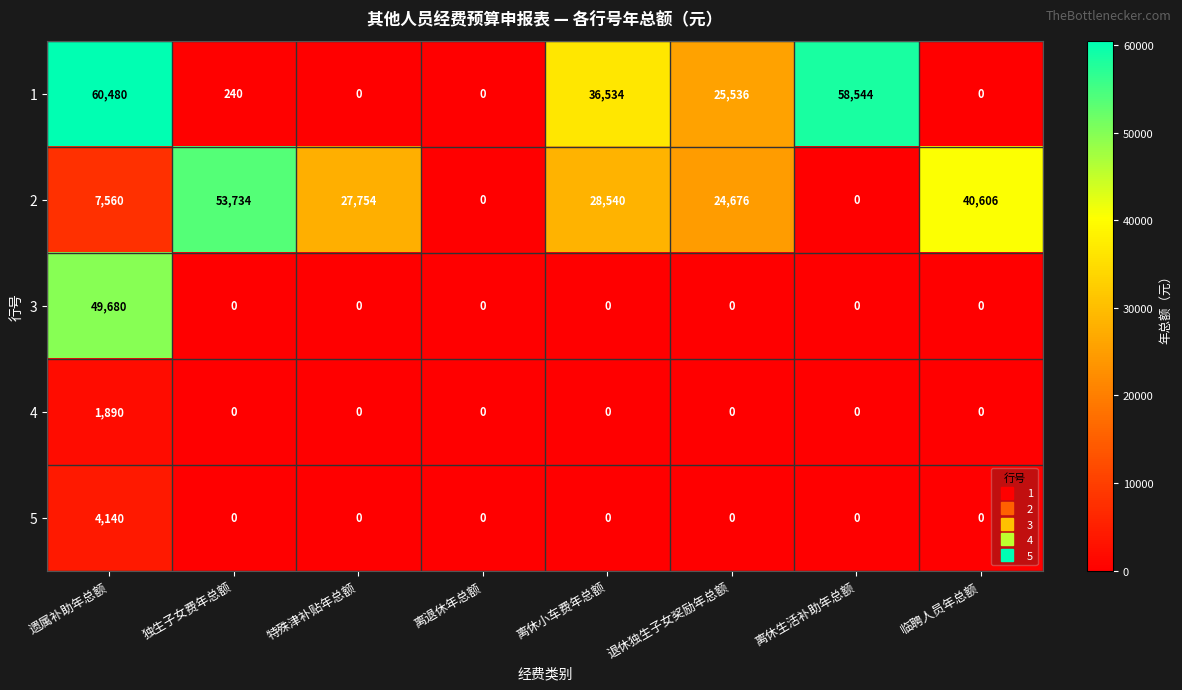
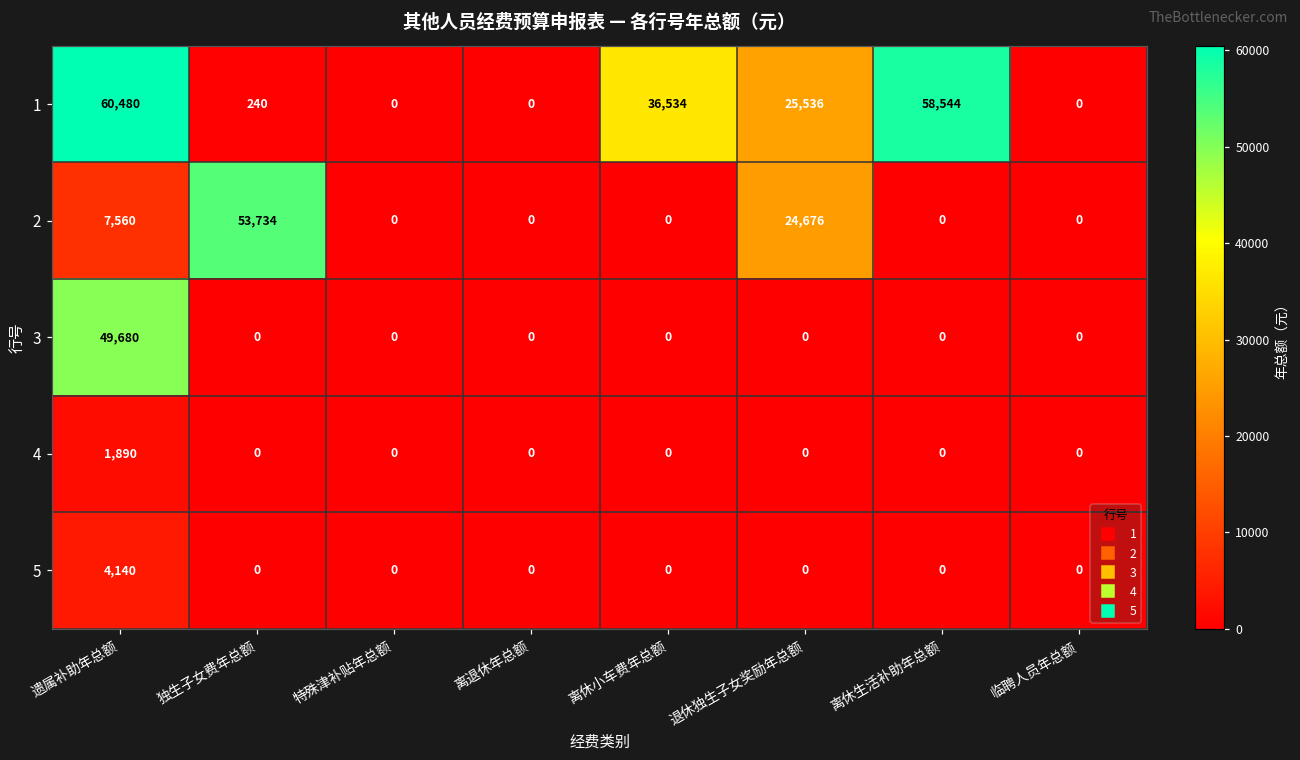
  {
    "1": {
      "遗属补助年总额": "60,480",
      "独生子女费年总额": "240",
      "特殊津补贴年总额": "0",
      "离退休年总额": "0",
      "离休小车费年总额": "36,534",
      "退休独生子女奖励年总额": "25,536",
      "离休生活补助年总额": "58,544",
      "临聘人员年总额": "0"
    },
    "2": {
      "遗属补助年总额": "7,560",
      "独生子女费年总额": "53,734",
-     "特殊津补贴年总额": "27,754",
+     "特殊津补贴年总额": "0",
      "离退休年总额": "0",
-     "离休小车费年总额": "28,540",
+     "离休小车费年总额": "0",
      "退休独生子女奖励年总额": "24,676",
      "离休生活补助年总额": "0",
-     "临聘人员年总额": "40,606"
+     "临聘人员年总额": "0"
    },
    "3": {
      "遗属补助年总额": "49,680",
      "独生子女费年总额": "0",
      "特殊津补贴年总额": "0",
      "离退休年总额": "0",
      "离休小车费年总额": "0",
      "退休独生子女奖励年总额": "0",
      "离休生活补助年总额": "0",
      "临聘人员年总额": "0"
    },
    "4": {
      "遗属补助年总额": "1,890",
      "独生子女费年总额": "0",
      "特殊津补贴年总额": "0",
      "离退休年总额": "0",
      "离休小车费年总额": "0",
      "退休独生子女奖励年总额": "0",
      "离休生活补助年总额": "0",
      "临聘人员年总额": "0"
    },
    "5": {
      "遗属补助年总额": "4,140",
      "独生子女费年总额": "0",
      "特殊津补贴年总额": "0",
      "离退休年总额": "0",
      "离休小车费年总额": "0",
      "退休独生子女奖励年总额": "0",
      "离休生活补助年总额": "0",
      "临聘人员年总额": "0"
    }
  }
